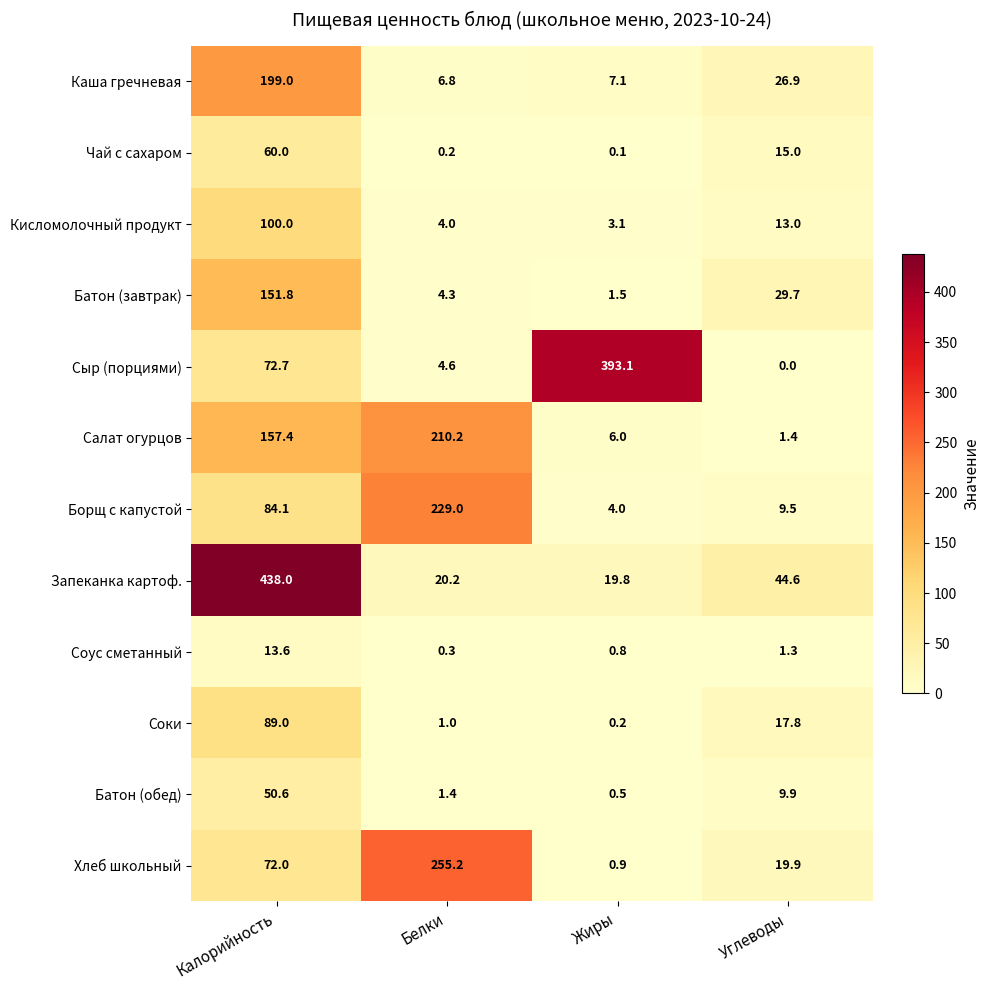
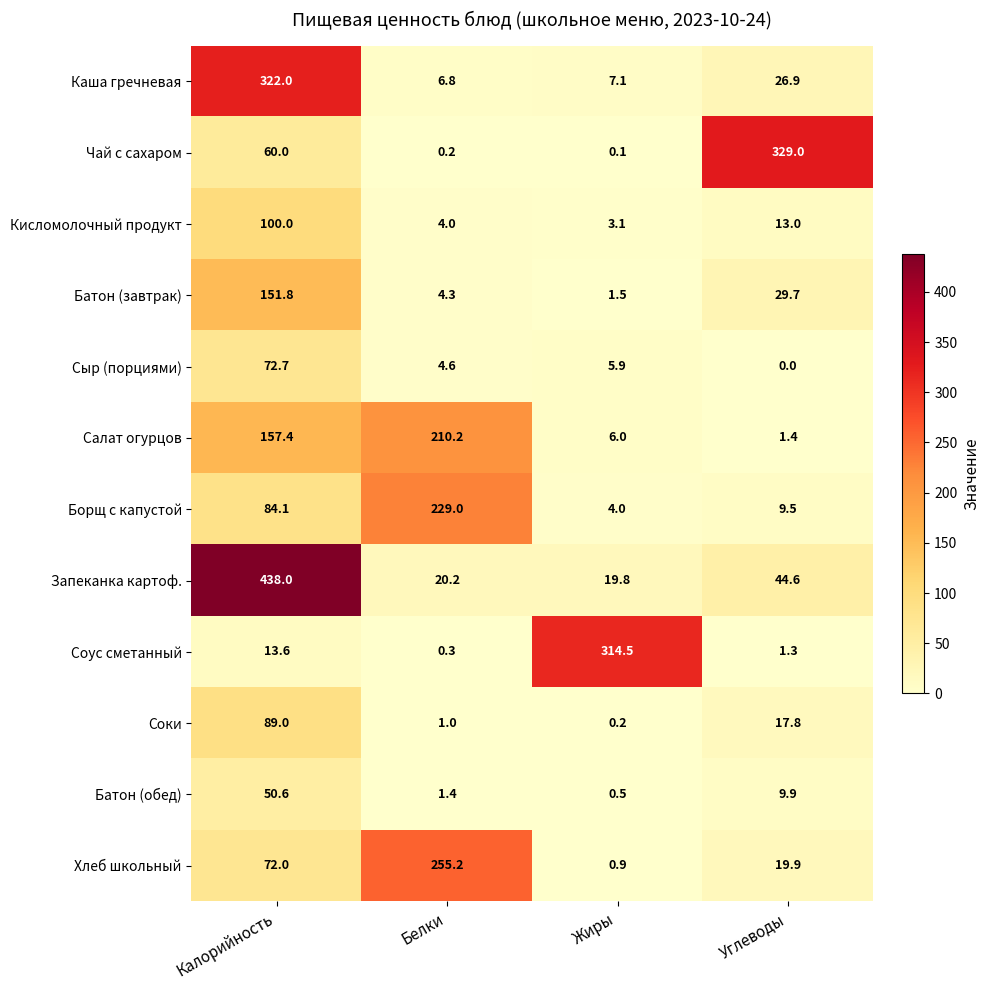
  {
    "Каша гречневая": {
-     "Калорийность": 199.0,
+     "Калорийность": 322.0,
      "Белки": 6.8,
      "Жиры": 7.1,
      "Углеводы": 26.9
    },
    "Чай с сахаром": {
      "Калорийность": 60.0,
      "Белки": 0.2,
      "Жиры": 0.1,
-     "Углеводы": 15.0
+     "Углеводы": 329.0
    },
    "Кисломолочный продукт": {
      "Калорийность": 100.0,
      "Белки": 4.0,
      "Жиры": 3.1,
      "Углеводы": 13.0
    },
    "Батон (завтрак)": {
      "Калорийность": 151.8,
      "Белки": 4.3,
      "Жиры": 1.5,
      "Углеводы": 29.7
    },
    "Сыр (порциями)": {
      "Калорийность": 72.7,
      "Белки": 4.6,
-     "Жиры": 393.1,
+     "Жиры": 5.9,
      "Углеводы": 0.0
    },
    "Салат огурцов": {
      "Калорийность": 157.4,
      "Белки": 210.2,
      "Жиры": 6.0,
      "Углеводы": 1.4
    },
    "Борщ с капустой": {
      "Калорийность": 84.1,
      "Белки": 229.0,
      "Жиры": 4.0,
      "Углеводы": 9.5
    },
    "Запеканка картоф.": {
      "Калорийность": 438.0,
      "Белки": 20.2,
      "Жиры": 19.8,
      "Углеводы": 44.6
    },
    "Соус сметанный": {
      "Калорийность": 13.6,
      "Белки": 0.3,
-     "Жиры": 0.8,
+     "Жиры": 314.5,
      "Углеводы": 1.3
    },
    "Соки": {
      "Калорийность": 89.0,
      "Белки": 1.0,
      "Жиры": 0.2,
      "Углеводы": 17.8
    },
    "Батон (обед)": {
      "Калорийность": 50.6,
      "Белки": 1.4,
      "Жиры": 0.5,
      "Углеводы": 9.9
    },
    "Хлеб школьный": {
      "Калорийность": 72.0,
      "Белки": 255.2,
      "Жиры": 0.9,
      "Углеводы": 19.9
    }
  }
